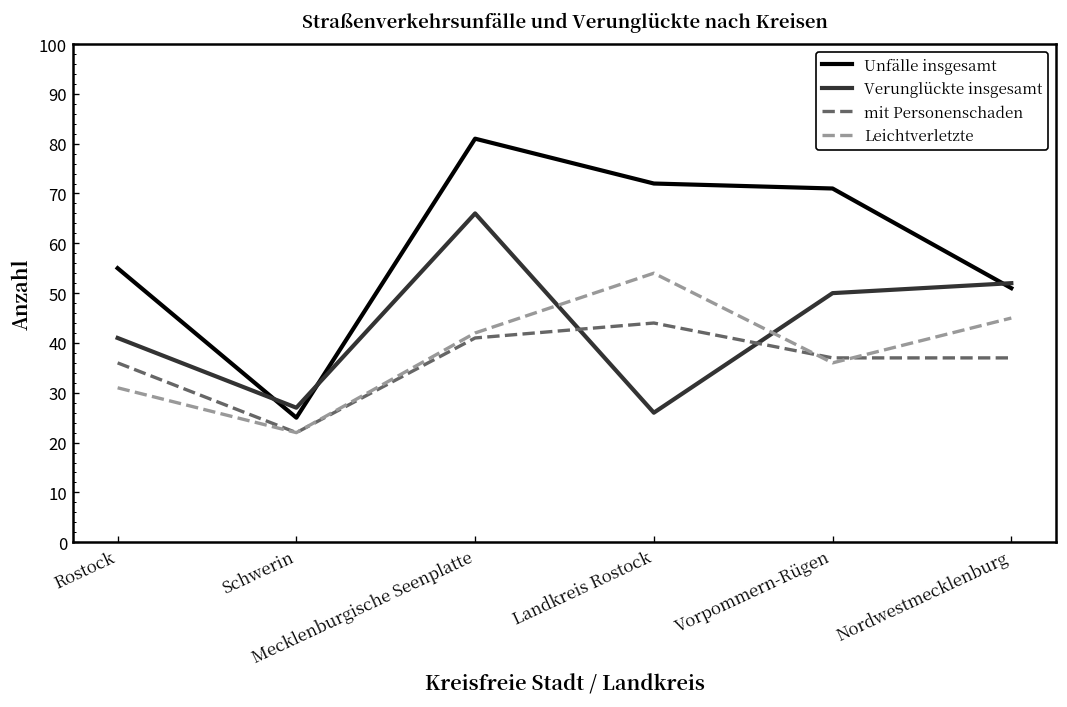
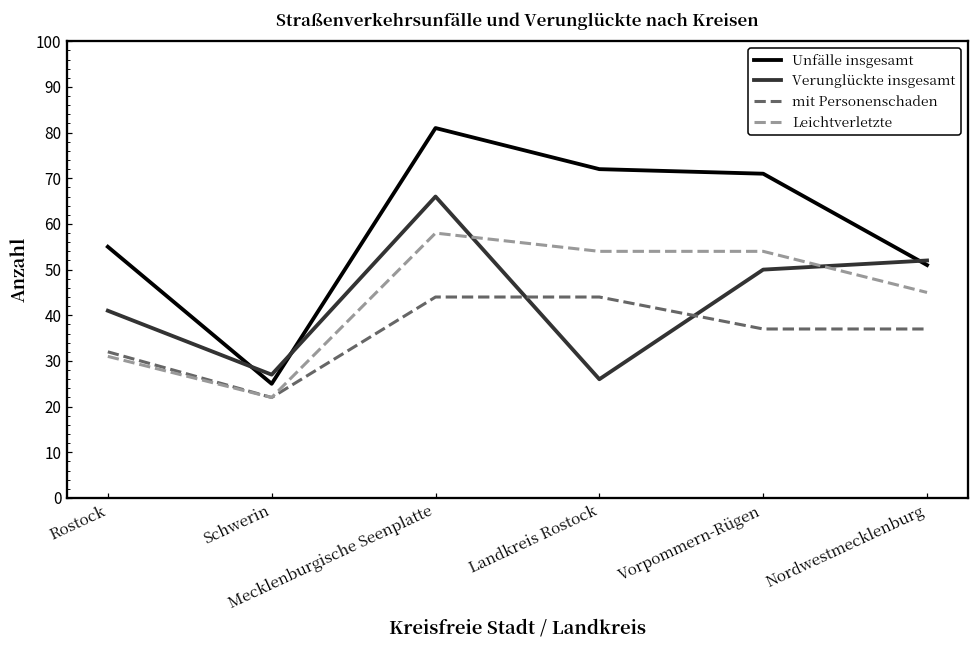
  {
    "Unfälle insgesamt": {
      "Rostock": 55,
      "Schwerin": 25,
      "Mecklenburgische Seenplatte": 81,
      "Landkreis Rostock": 72,
      "Vorpommern-Rügen": 71,
      "Nordwestmecklenburg": 51
    },
    "Verunglückte insgesamt": {
      "Rostock": 41,
      "Schwerin": 27,
      "Mecklenburgische Seenplatte": 66,
      "Landkreis Rostock": 26,
      "Vorpommern-Rügen": 50,
      "Nordwestmecklenburg": 52
    },
    "mit Personenschaden": {
-     "Rostock": 36,
-     "Mecklenburgische Seenplatte": 41,
+     "Rostock": 32,
+     "Mecklenburgische Seenplatte": 44,
      "Landkreis Rostock": 44,
      "Vorpommern-Rügen": 37,
      "Nordwestmecklenburg": 37
    },
    "Leichtverletzte": {
      "Rostock": 31,
-     "Mecklenburgische Seenplatte": 42,
+     "Mecklenburgische Seenplatte": 58,
      "Landkreis Rostock": 54,
-     "Vorpommern-Rügen": 36,
+     "Vorpommern-Rügen": 54,
      "Nordwestmecklenburg": 45
    }
  }
